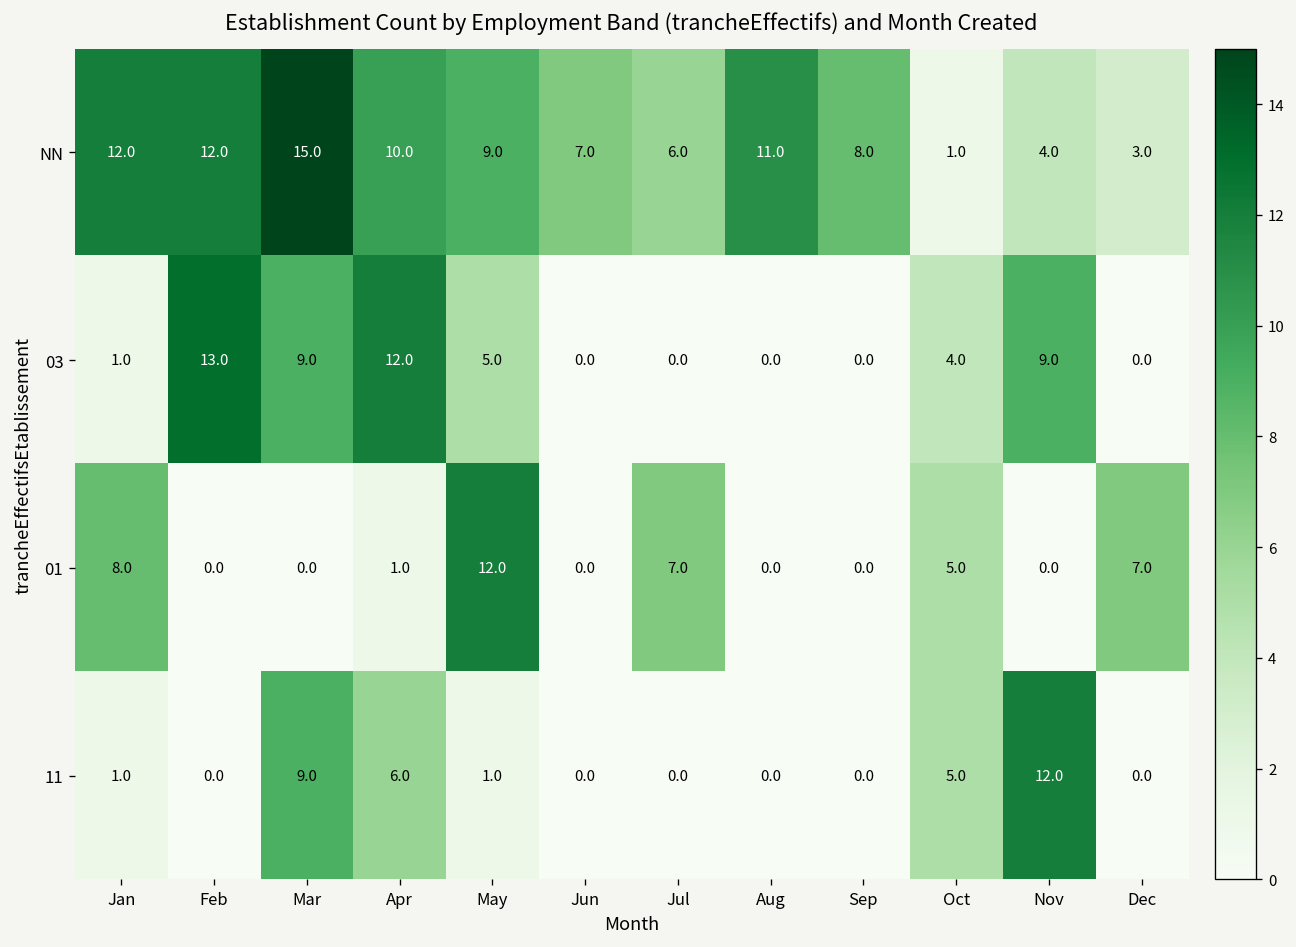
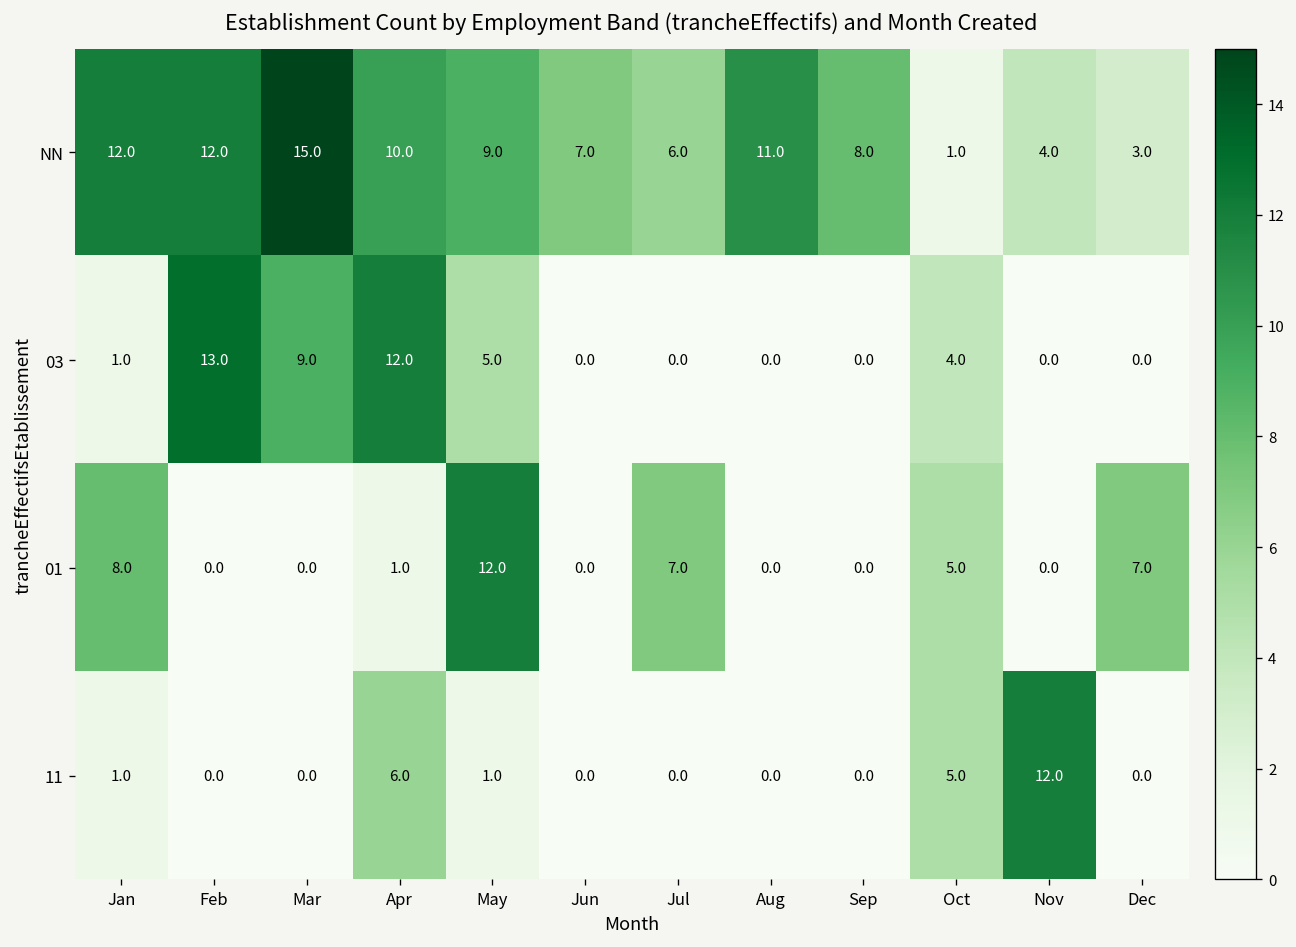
  {
    "NN": {
      "Jan": 12.0,
      "Feb": 12.0,
      "Mar": 15.0,
      "Apr": 10.0,
      "May": 9.0,
      "Jun": 7.0,
      "Jul": 6.0,
      "Aug": 11.0,
      "Sep": 8.0,
      "Oct": 1.0,
      "Nov": 4.0,
      "Dec": 3.0
    },
    "03": {
      "Jan": 1.0,
      "Feb": 13.0,
      "Mar": 9.0,
      "Apr": 12.0,
      "May": 5.0,
      "Jun": 0.0,
      "Jul": 0.0,
      "Aug": 0.0,
      "Sep": 0.0,
      "Oct": 4.0,
-     "Nov": 9.0,
+     "Nov": 0.0,
      "Dec": 0.0
    },
    "01": {
      "Jan": 8.0,
      "Feb": 0.0,
      "Mar": 0.0,
      "Apr": 1.0,
      "May": 12.0,
      "Jun": 0.0,
      "Jul": 7.0,
      "Aug": 0.0,
      "Sep": 0.0,
      "Oct": 5.0,
      "Nov": 0.0,
      "Dec": 7.0
    },
    "11": {
      "Jan": 1.0,
      "Feb": 0.0,
-     "Mar": 9.0,
+     "Mar": 0.0,
      "Apr": 6.0,
      "May": 1.0,
      "Jun": 0.0,
      "Jul": 0.0,
      "Aug": 0.0,
      "Sep": 0.0,
      "Oct": 5.0,
      "Nov": 12.0,
      "Dec": 0.0
    }
  }
